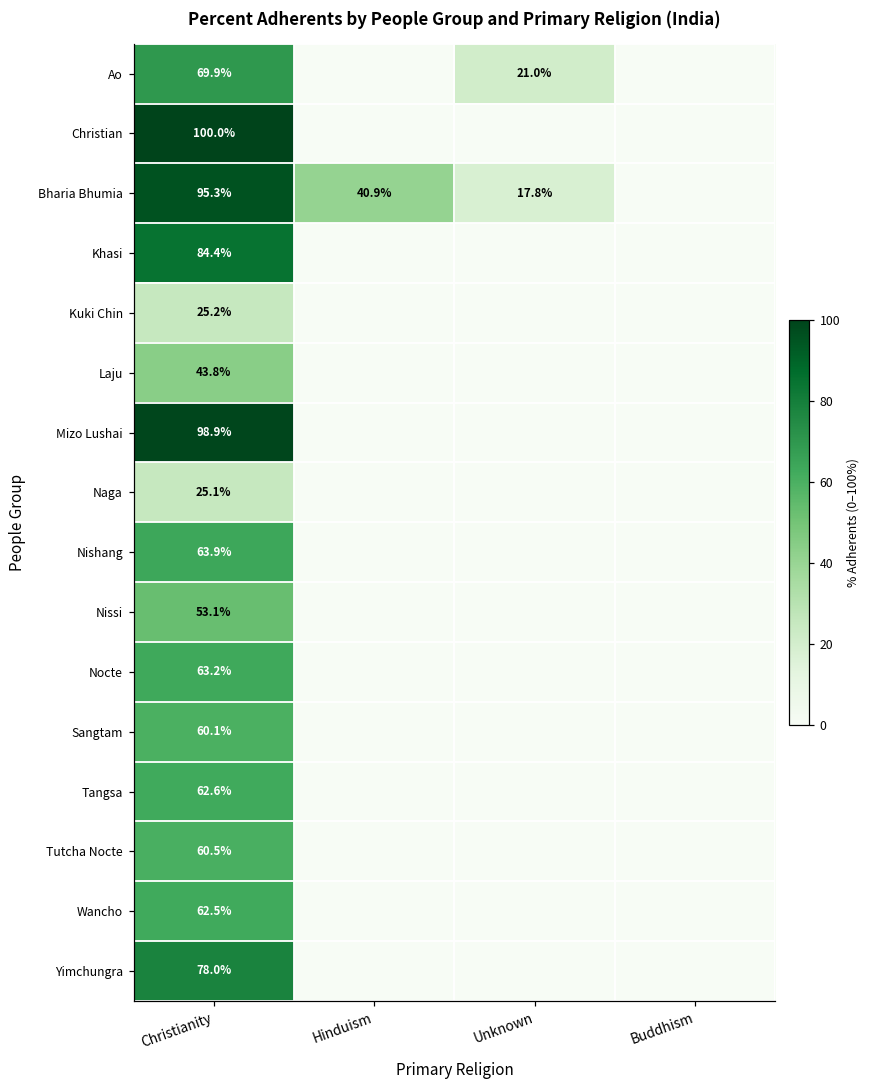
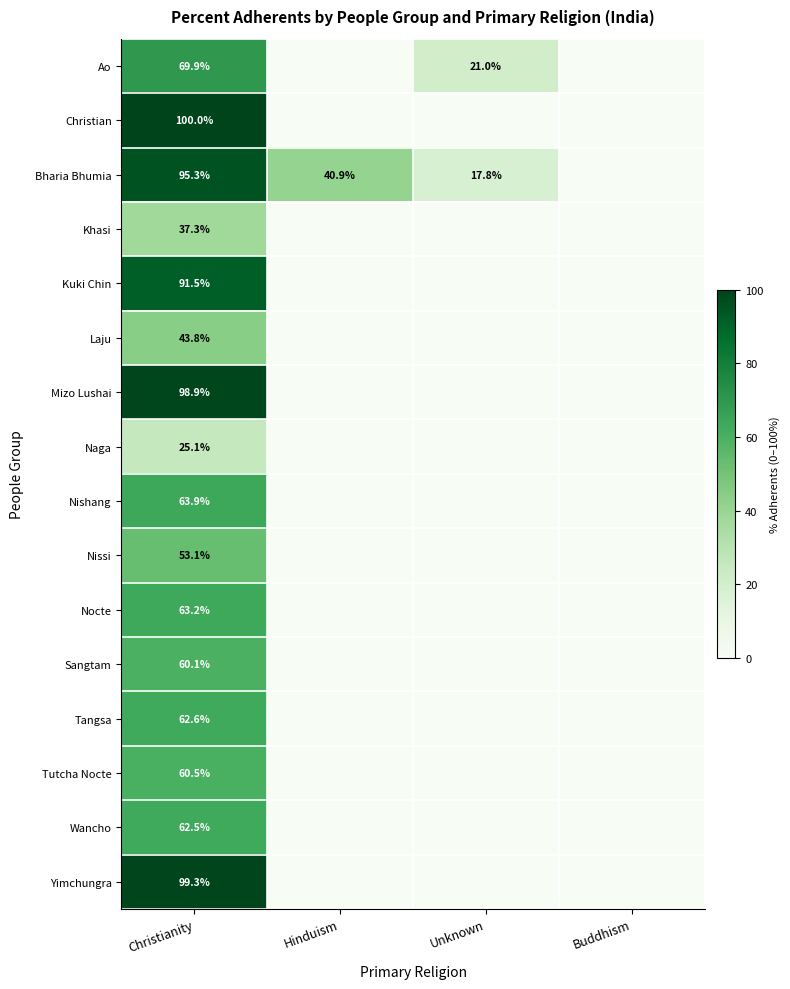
  {
    "Ao": {
      "Christianity": "69.9%",
      "Unknown": "21.0%"
    },
    "Christian": {
      "Christianity": "100.0%"
    },
    "Bharia Bhumia": {
      "Christianity": "95.3%",
      "Hinduism": "40.9%",
      "Unknown": "17.8%"
    },
    "Khasi": {
-     "Christianity": "84.4%"
+     "Christianity": "37.3%"
    },
    "Kuki Chin": {
-     "Christianity": "25.2%"
+     "Christianity": "91.5%"
    },
    "Laju": {
      "Christianity": "43.8%"
    },
    "Mizo Lushai": {
      "Christianity": "98.9%"
    },
    "Naga": {
      "Christianity": "25.1%"
    },
    "Nishang": {
      "Christianity": "63.9%"
    },
    "Nissi": {
      "Christianity": "53.1%"
    },
    "Nocte": {
      "Christianity": "63.2%"
    },
    "Sangtam": {
      "Christianity": "60.1%"
    },
    "Tangsa": {
      "Christianity": "62.6%"
    },
    "Tutcha Nocte": {
      "Christianity": "60.5%"
    },
    "Wancho": {
      "Christianity": "62.5%"
    },
    "Yimchungra": {
-     "Christianity": "78.0%"
+     "Christianity": "99.3%"
    }
  }
